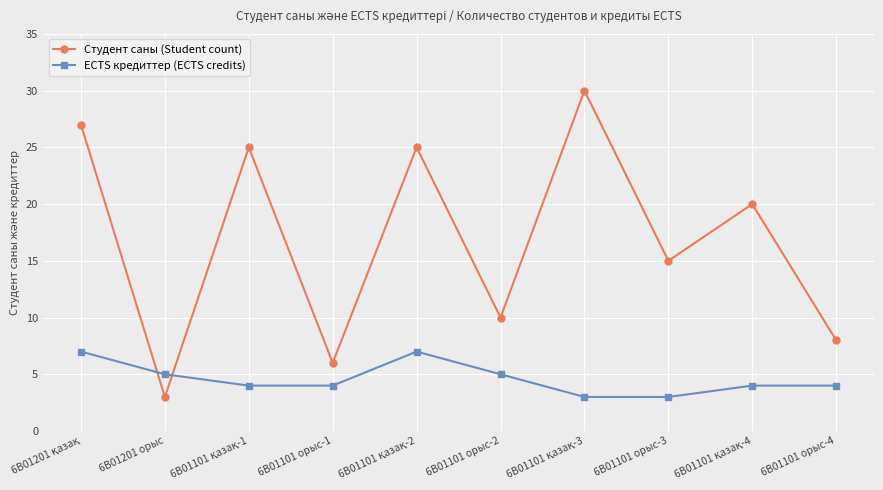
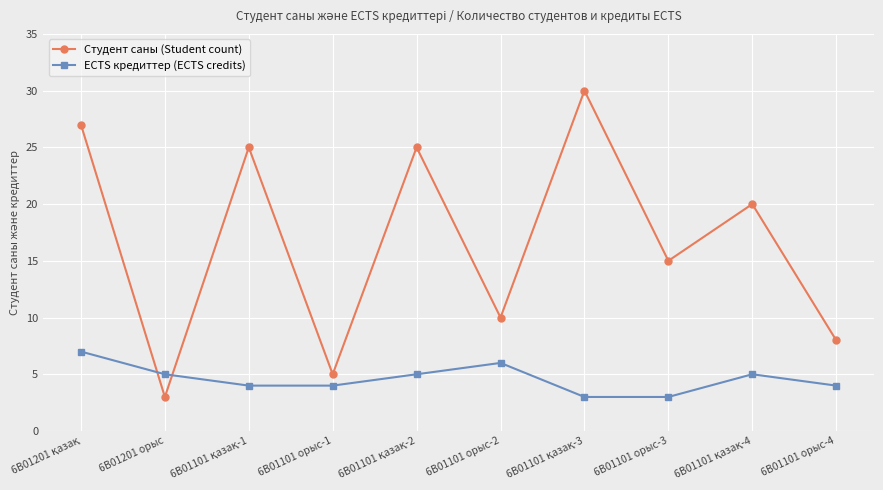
  {
    "Студент саны (Student count)": {
      "6В01201 қазақ": 27,
      "6В01201 орыс": 3,
      "6В01101 қазақ-1": 25,
-     "6В01101 орыс-1": 6,
+     "6В01101 орыс-1": 5,
      "6В01101 қазақ-2": 25,
      "6В01101 орыс-2": 10,
      "6В01101 қазақ-3": 30,
      "6В01101 орыс-3": 15,
      "6В01101 қазақ-4": 20,
      "6В01101 орыс-4": 8
    },
    "ECTS кредиттер (ECTS credits)": {
      "6В01201 қазақ": 7,
      "6В01201 орыс": 5,
      "6В01101 қазақ-1": 4,
      "6В01101 орыс-1": 4,
-     "6В01101 қазақ-2": 7,
-     "6В01101 орыс-2": 5,
+     "6В01101 қазақ-2": 5,
+     "6В01101 орыс-2": 6,
      "6В01101 қазақ-3": 3,
      "6В01101 орыс-3": 3,
-     "6В01101 қазақ-4": 4,
+     "6В01101 қазақ-4": 5,
      "6В01101 орыс-4": 4
    }
  }
